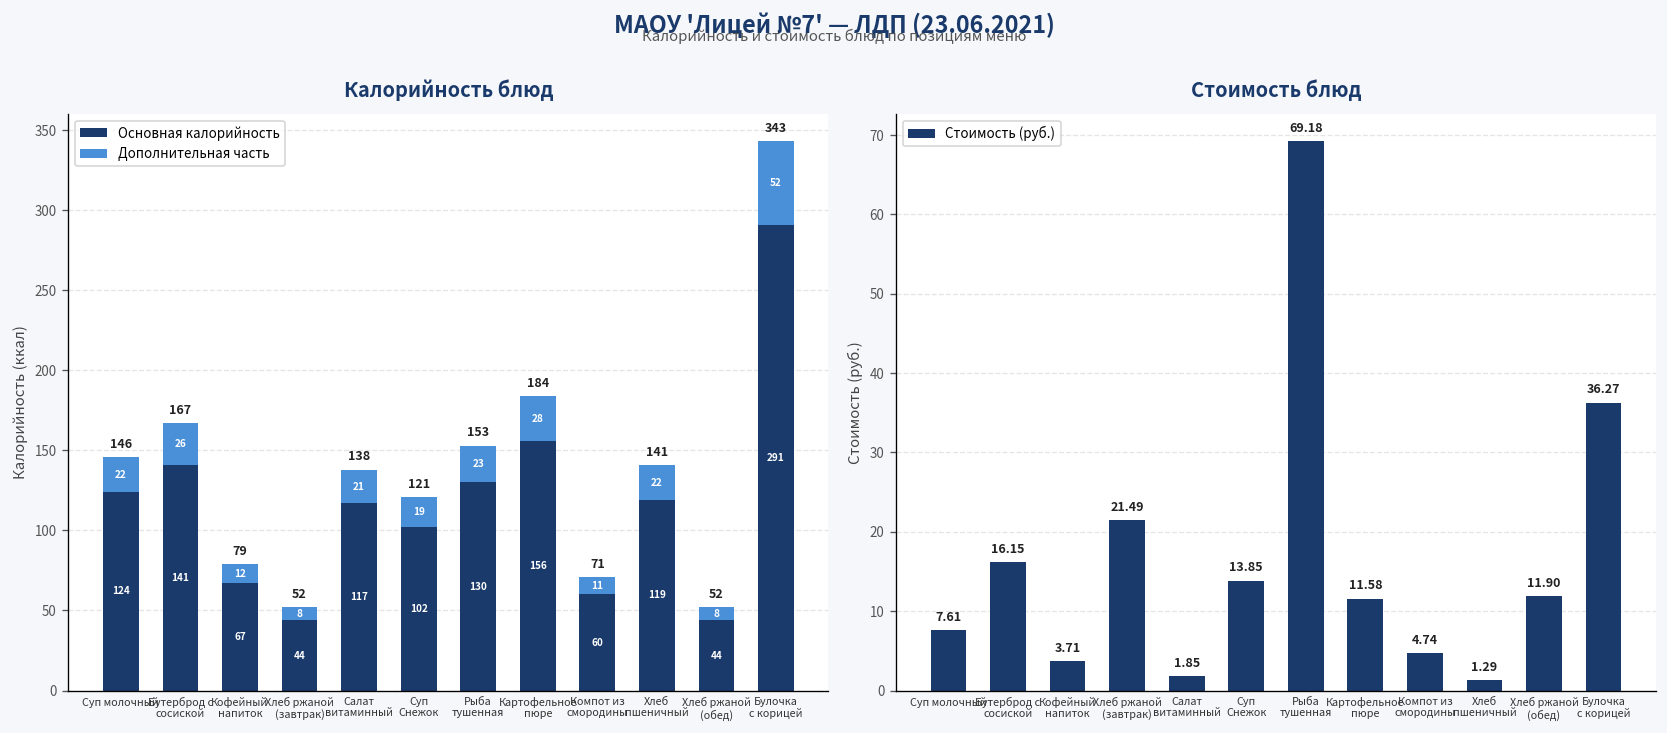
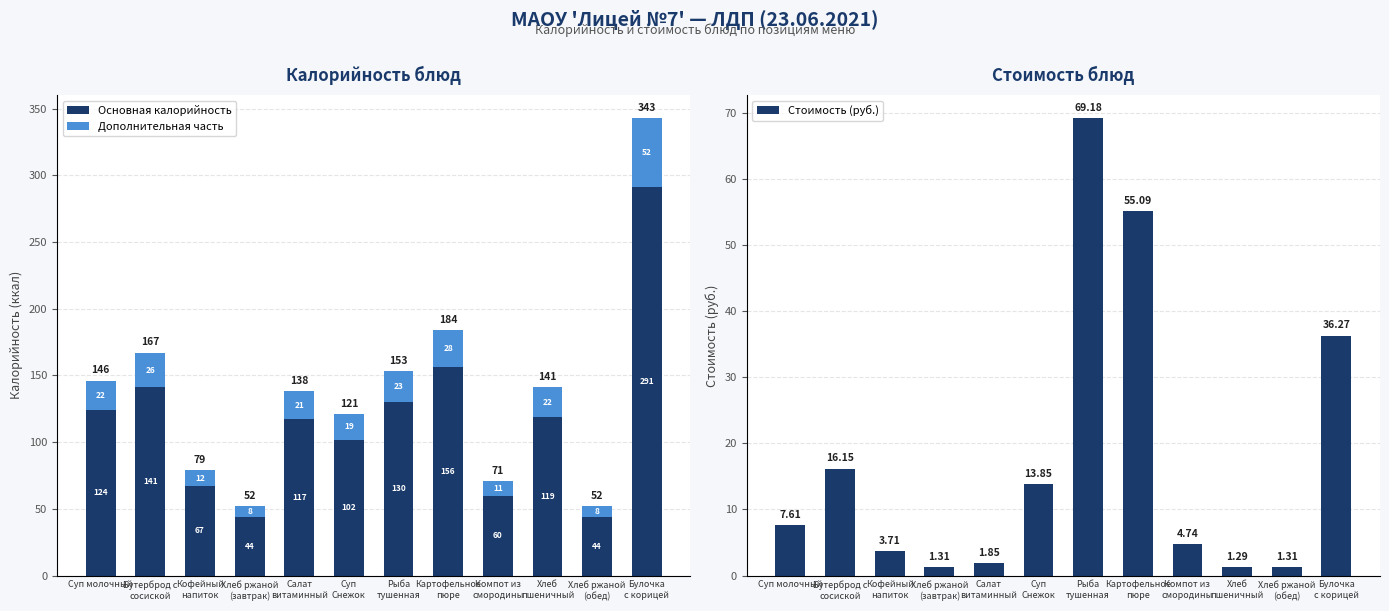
  {
    "Калорийность блюд": {
      "Основная калорийность": {
        "Бутерброд с сосиской": 141,
        "Кофейный напиток": 67,
        "Хлеб ржаной (завтрак)": 44,
        "Салат витаминный": 117,
        "Суп Снежок": 102,
        "Рыба тушенная": 130,
        "Картофельное пюре": 156,
        "Хлеб пшеничный": 119,
        "Хлеб ржаной (обед)": 44,
        "Булочка с корицей": 291
      },
      "Дополнительная часть": {
        "Бутерброд с сосиской": 26,
        "Кофейный напиток": 12,
        "Хлеб ржаной (завтрак)": 8,
        "Салат витаминный": 21,
        "Суп Снежок": 19,
        "Рыба тушенная": 23,
        "Картофельное пюре": 28,
        "Хлеб пшеничный": 22,
        "Хлеб ржаной (обед)": 8,
        "Булочка с корицей": 52
      }
    },
    "Стоимость блюд": {
      "Бутерброд с сосиской": 16.15,
      "Кофейный напиток": 3.71,
-     "Хлеб ржаной (завтрак)": 21.49,
+     "Хлеб ржаной (завтрак)": 1.31,
      "Салат витаминный": 1.85,
      "Суп Снежок": 13.85,
      "Рыба тушенная": 69.18,
-     "Картофельное пюре": 11.58,
+     "Картофельное пюре": 55.09,
      "Хлеб пшеничный": 1.29,
-     "Хлеб ржаной (обед)": 11.90,
+     "Хлеб ржаной (обед)": 1.31,
      "Булочка с корицей": 36.27
    }
  }
